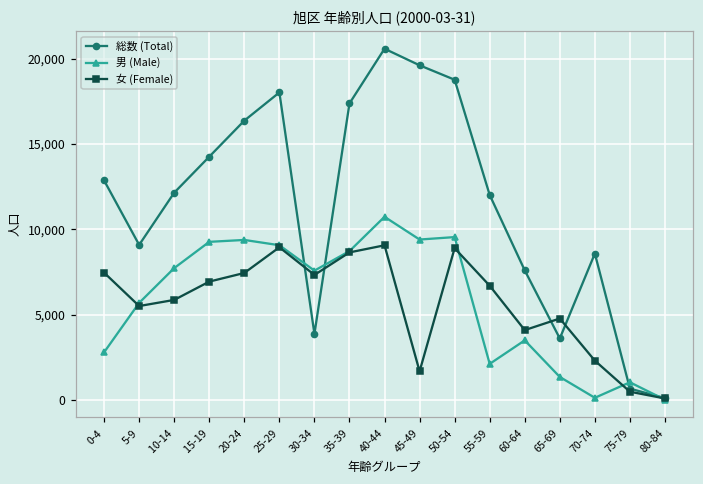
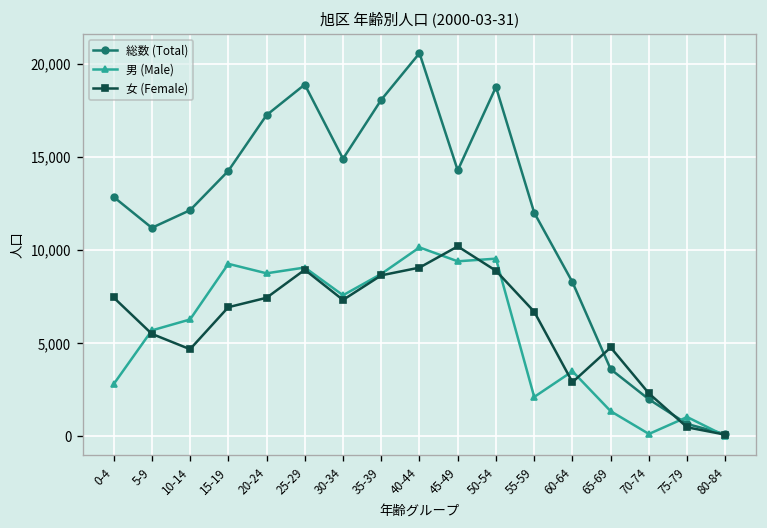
  {
    "総数 (Total)": {
      "0-4": "12,900",
-     "5-9": "9,100",
+     "5-9": "11,200",
      "10-14": "12,200",
      "15-19": "14,300",
-     "20-24": "16,400",
-     "25-29": "18,000",
-     "30-34": "3,900",
-     "35-39": "17,400",
+     "20-24": "17,300",
+     "25-29": "18,900",
+     "30-34": "14,900",
+     "35-39": "18,100",
      "40-44": "20,600",
-     "45-49": "19,600",
+     "45-49": "14,300",
      "50-54": "18,800",
      "55-59": "12,000",
-     "60-64": "7,600",
+     "60-64": "8,300",
      "65-69": "3,600",
-     "70-74": "8,600",
+     "70-74": "2,000",
      "75-79": "700"
    },
    "男 (Male)": {
      "0-4": "2,800",
      "5-9": "5,700",
-     "10-14": "7,700",
+     "10-14": "6,300",
      "15-19": "9,300",
-     "20-24": "9,400",
+     "20-24": "8,800",
      "30-34": "7,600",
-     "40-44": "10,700",
+     "40-44": "10,200",
      "45-49": "9,400",
      "50-54": "9,600",
      "55-59": "2,100",
      "60-64": "3,500",
      "65-69": "1,400",
      "70-74": "100",
      "75-79": "1,000"
    },
    "女 (Female)": {
      "0-4": "7,500",
      "5-9": "5,500",
-     "10-14": "5,900",
+     "10-14": "4,700",
      "15-19": "6,900",
      "20-24": "7,400",
      "30-34": "7,300",
      "40-44": "9,100",
-     "45-49": "1,700",
+     "45-49": "10,200",
      "50-54": "8,900",
      "55-59": "6,700",
-     "60-64": "4,100",
+     "60-64": "2,900",
      "65-69": "4,800",
      "70-74": "2,300",
      "75-79": "500"
    }
  }
